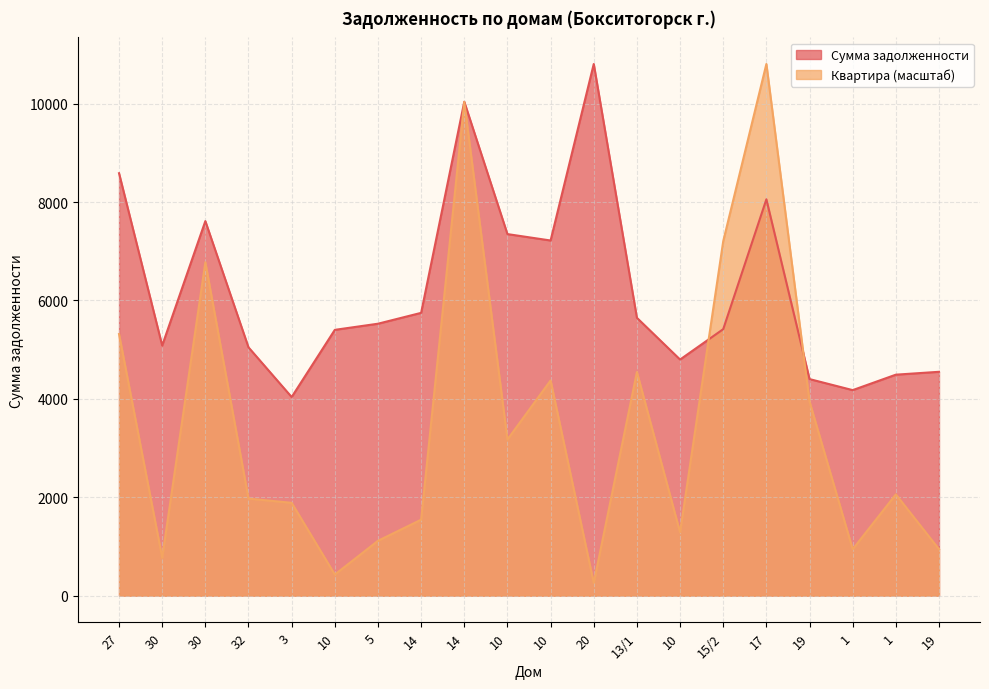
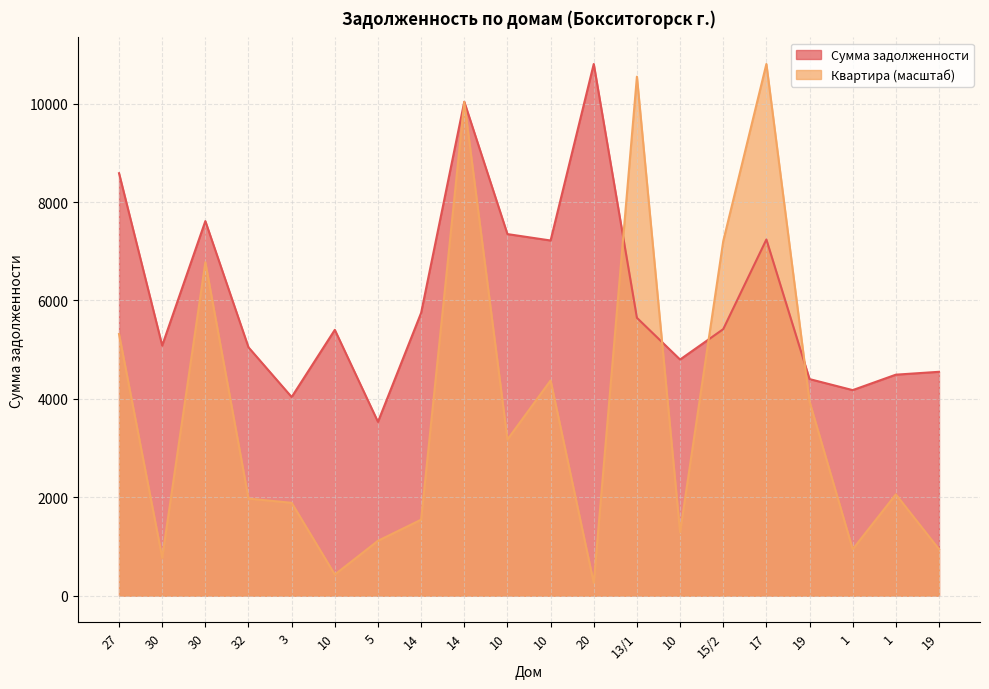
  {
    "Сумма задолженности": {
      "27": 8600,
      "32": 5000,
      "3": 4000,
-     "5": 5500,
+     "5": 3500,
      "20": 10800,
      "13/1": 5600,
      "15/2": 5400,
-     "17": 8100
+     "17": 7200
    },
    "Квартира (масштаб)": {
      "27": 5300,
      "32": 2000,
      "3": 1900,
      "5": 1100,
      "20": 300,
-     "13/1": 4500,
+     "13/1": 10500,
      "15/2": 7200,
      "17": 10800
    }
  }
